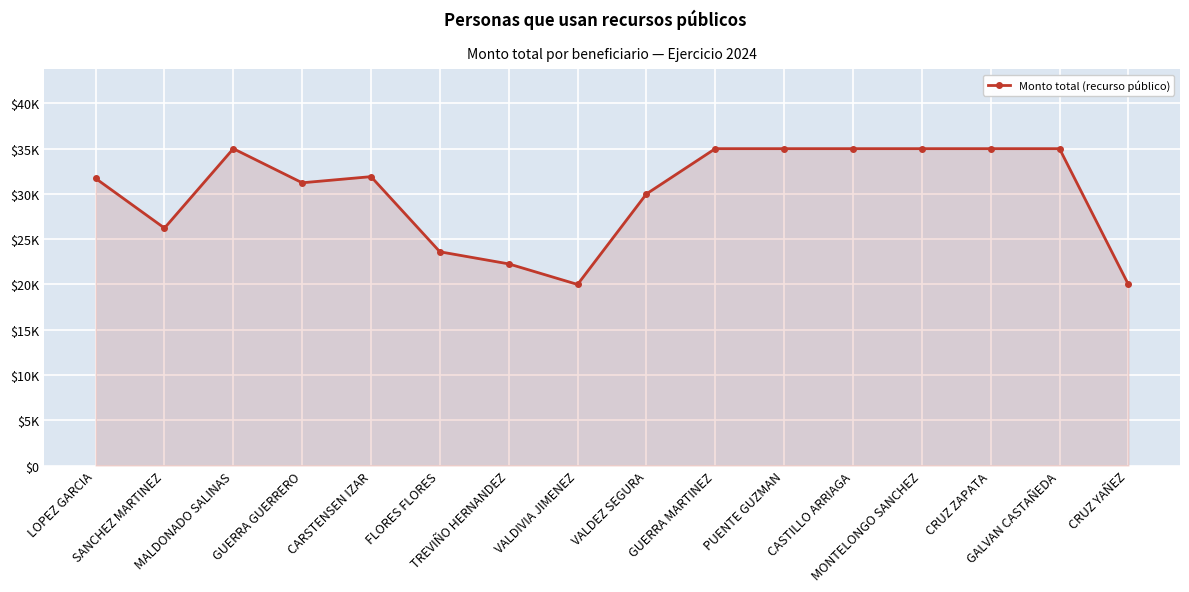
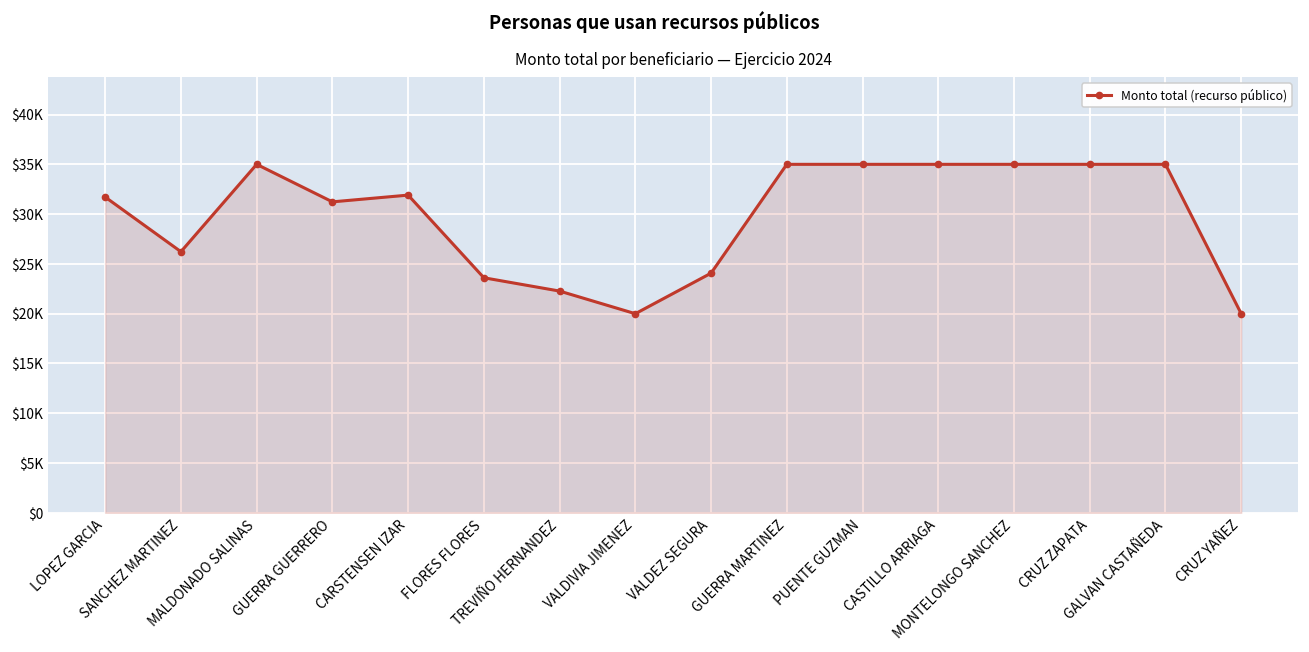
  {
    "LOPEZ GARCIA": "$32000",
    "SANCHEZ MARTINEZ": "$26000",
    "MALDONADO SALINAS": "$35000",
    "GUERRA GUERRERO": "$31000",
    "CARSTENSEN IZAR": "$32000",
    "FLORES FLORES": "$24000",
    "TREVIÑO HERNANDEZ": "$22000",
    "VALDIVIA JIMENEZ": "$20000",
-   "VALDEZ SEGURA": "$30000",
+   "VALDEZ SEGURA": "$24000",
    "GUERRA MARTINEZ": "$35000",
    "PUENTE GUZMAN": "$35000",
    "CASTILLO ARRIAGA": "$35000",
    "MONTELONGO SANCHEZ": "$35000",
    "CRUZ ZAPATA": "$35000",
    "GALVAN CASTAÑEDA": "$35000",
    "CRUZ YAÑEZ": "$20000"
  }
